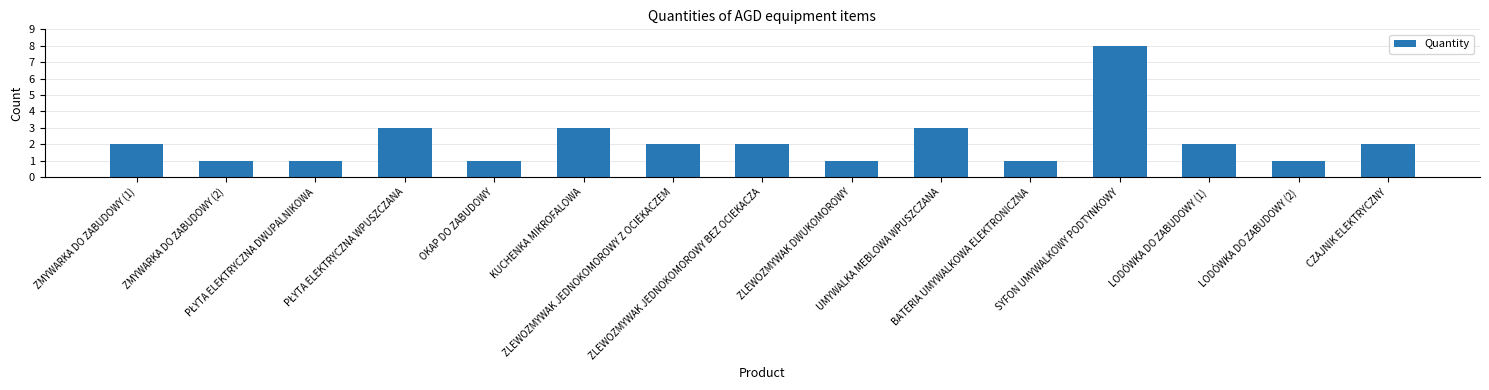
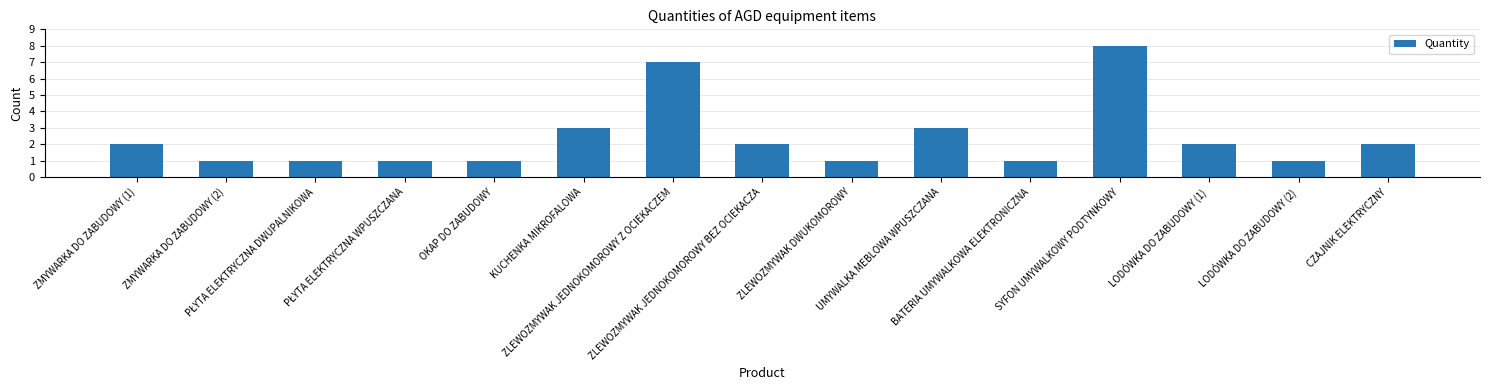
  {
    "ZMYWARKA DO ZABUDOWY (1)": 2,
    "ZMYWARKA DO ZABUDOWY (2)": 1,
    "PŁYTA ELEKTRYCZNA DWUPALNIKOWA": 1,
-   "PŁYTA ELEKTRYCZNA WPUSZCZANA": 3,
+   "PŁYTA ELEKTRYCZNA WPUSZCZANA": 1,
    "OKAP DO ZABUDOWY": 1,
    "KUCHENKA MIKROFALOWA": 3,
-   "ZLEWOZMYWAK JEDNOKOMOROWY Z OCIEKACZEM": 2,
+   "ZLEWOZMYWAK JEDNOKOMOROWY Z OCIEKACZEM": 7,
    "ZLEWOZMYWAK JEDNOKOMOROWY BEZ OCIEKACZA": 2,
    "ZLEWOZMYWAK DWUKOMOROWY": 1,
    "UMYWALKA MEBLOWA WPUSZCZANA": 3,
    "BATERIA UMYWALKOWA ELEKTRONICZNA": 1,
    "SYFON UMYWALKOWY PODTYNKOWY": 8,
    "LODÓWKA DO ZABUDOWY (1)": 2,
    "LODÓWKA DO ZABUDOWY (2)": 1,
    "CZAJNIK ELEKTRYCZNY": 2
  }
